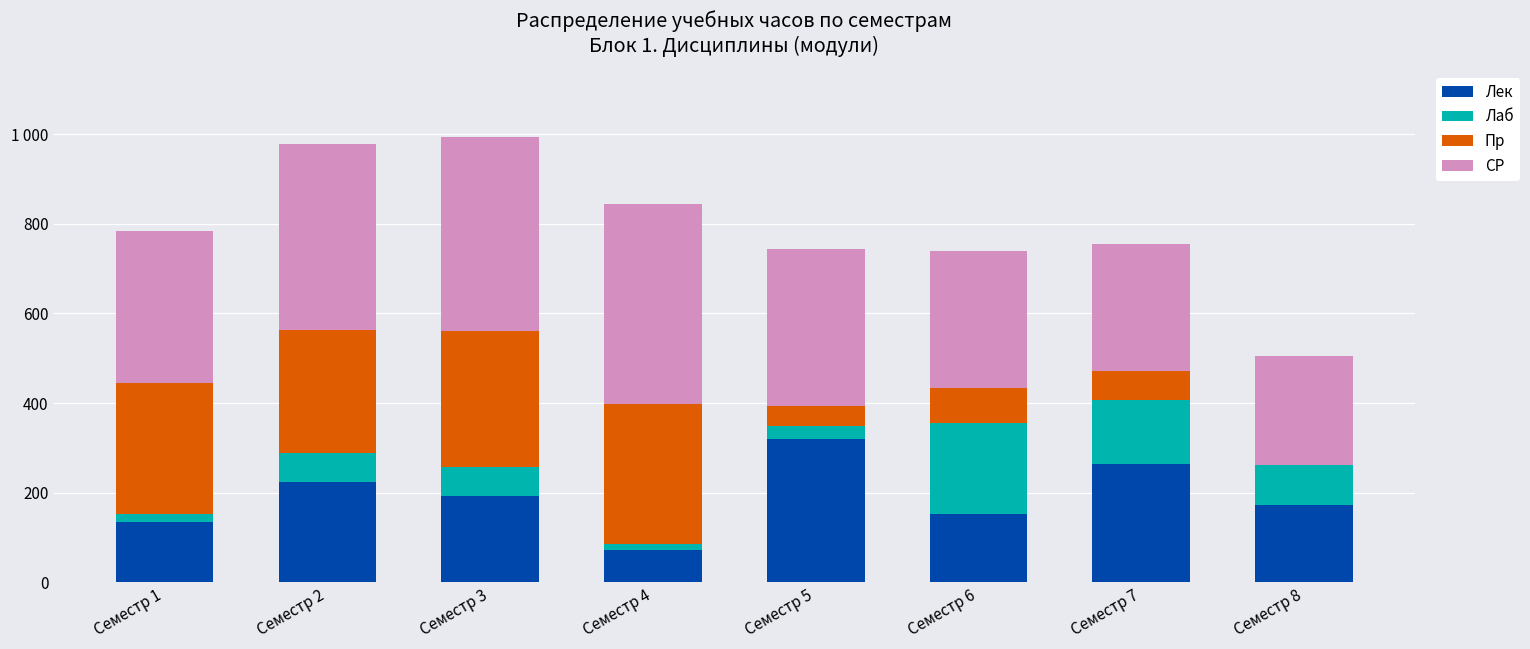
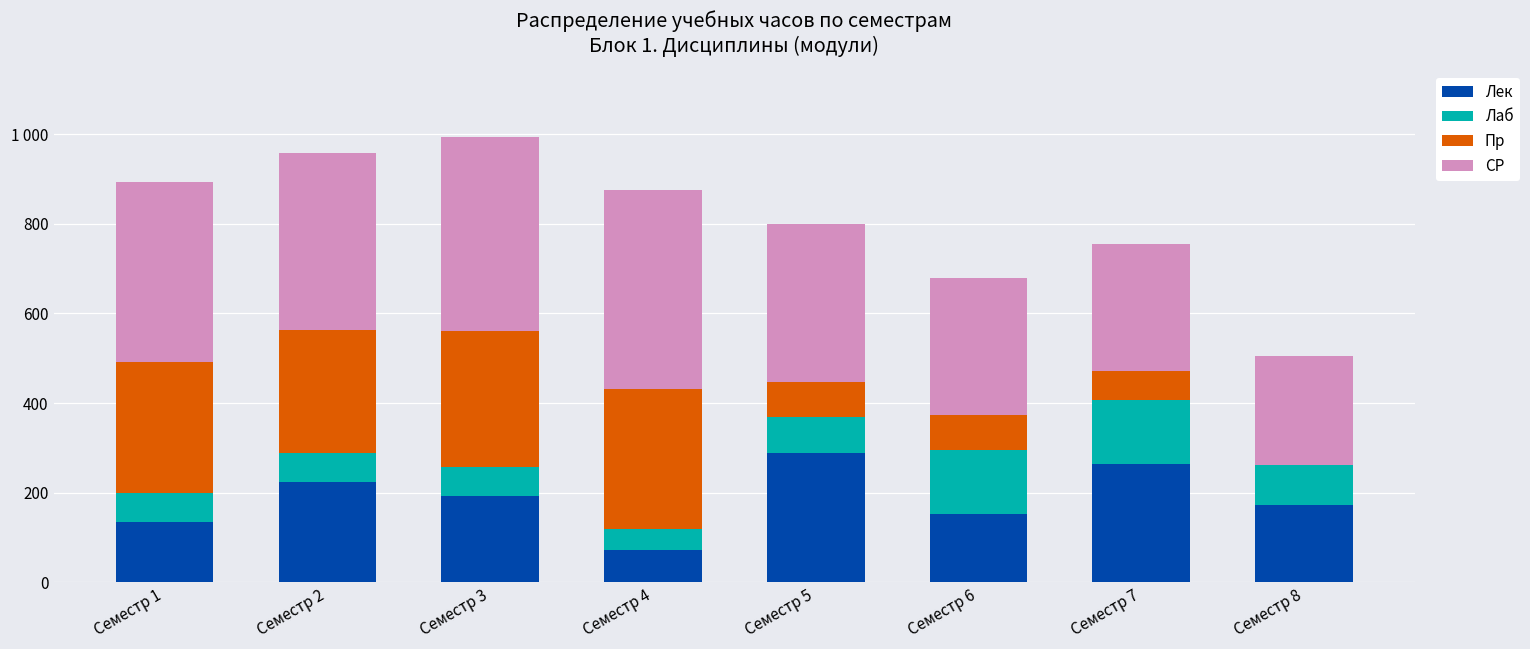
  {
    "Лек": {
      "Семестр 1": 140,
      "Семестр 2": 220,
      "Семестр 3": 190,
      "Семестр 4": 70,
-     "Семестр 5": 320,
+     "Семестр 5": 290,
      "Семестр 6": 150,
      "Семестр 7": 260,
      "Семестр 8": 170
    },
    "Лаб": {
-     "Семестр 1": 20,
+     "Семестр 1": 60,
      "Семестр 2": 60,
      "Семестр 3": 60,
-     "Семестр 4": 20,
-     "Семестр 5": 30,
-     "Семестр 6": 200,
+     "Семестр 4": 50,
+     "Семестр 5": 80,
+     "Семестр 6": 140,
      "Семестр 7": 140,
      "Семестр 8": 90
    },
    "Пр": {
      "Семестр 1": 290,
      "Семестр 2": 280,
      "Семестр 3": 300,
      "Семестр 4": 310,
-     "Семестр 5": 50,
+     "Семестр 5": 80,
      "Семестр 6": 80,
      "Семестр 7": 60,
      "Семестр 8": 0
    },
    "СР": {
-     "Семестр 1": 340,
-     "Семестр 2": 420,
+     "Семестр 1": 400,
+     "Семестр 2": 400,
      "Семестр 3": 440,
      "Семестр 4": 450,
      "Семестр 5": 350,
      "Семестр 6": 310,
      "Семестр 7": 290,
      "Семестр 8": 240
    }
  }
